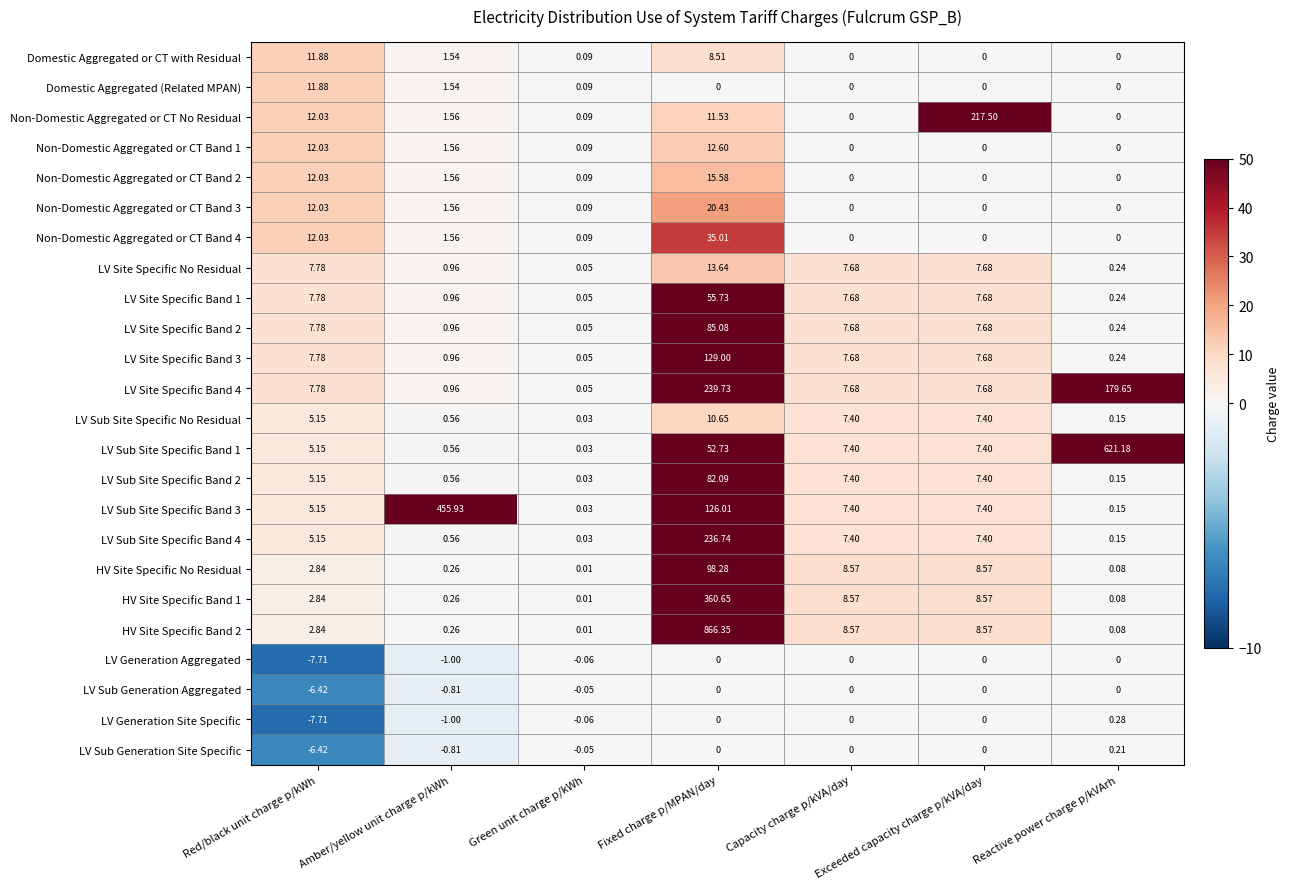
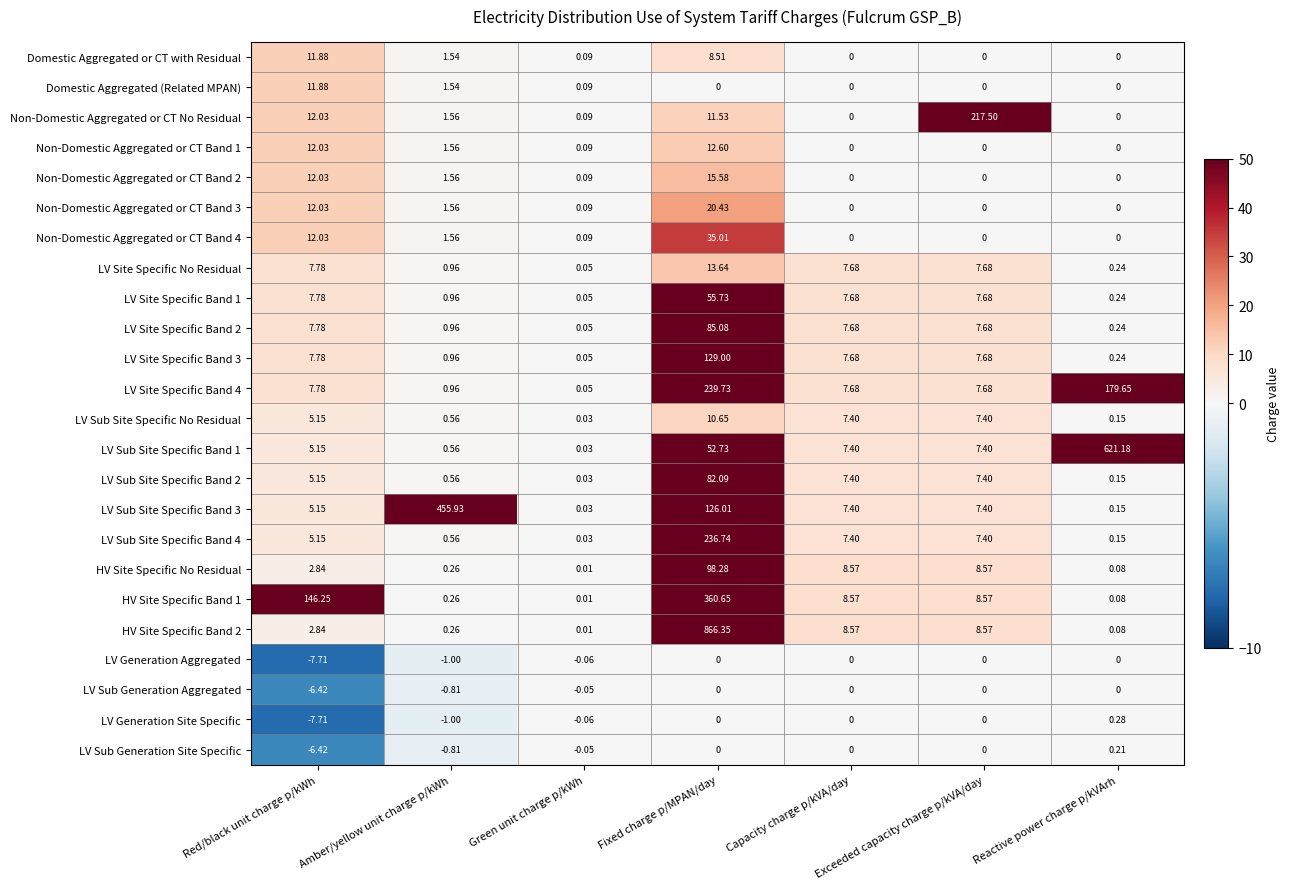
  {
    "Domestic Aggregated or CT with Residual": {
      "Red/black unit charge p/kWh": 11.88,
      "Amber/yellow unit charge p/kWh": 1.54,
      "Green unit charge p/kWh": 0.09,
      "Fixed charge p/MPAN/day": 8.51,
      "Capacity charge p/kVA/day": 0,
      "Exceeded capacity charge p/kVA/day": 0,
      "Reactive power charge p/kVArh": 0
    },
    "Domestic Aggregated (Related MPAN)": {
      "Red/black unit charge p/kWh": 11.88,
      "Amber/yellow unit charge p/kWh": 1.54,
      "Green unit charge p/kWh": 0.09,
      "Fixed charge p/MPAN/day": 0,
      "Capacity charge p/kVA/day": 0,
      "Exceeded capacity charge p/kVA/day": 0,
      "Reactive power charge p/kVArh": 0
    },
    "Non-Domestic Aggregated or CT No Residual": {
      "Red/black unit charge p/kWh": 12.03,
      "Amber/yellow unit charge p/kWh": 1.56,
      "Green unit charge p/kWh": 0.09,
      "Fixed charge p/MPAN/day": 11.53,
      "Capacity charge p/kVA/day": 0,
      "Exceeded capacity charge p/kVA/day": 217.50,
      "Reactive power charge p/kVArh": 0
    },
    "Non-Domestic Aggregated or CT Band 1": {
      "Red/black unit charge p/kWh": 12.03,
      "Amber/yellow unit charge p/kWh": 1.56,
      "Green unit charge p/kWh": 0.09,
      "Fixed charge p/MPAN/day": 12.60,
      "Capacity charge p/kVA/day": 0,
      "Exceeded capacity charge p/kVA/day": 0,
      "Reactive power charge p/kVArh": 0
    },
    "Non-Domestic Aggregated or CT Band 2": {
      "Red/black unit charge p/kWh": 12.03,
      "Amber/yellow unit charge p/kWh": 1.56,
      "Green unit charge p/kWh": 0.09,
      "Fixed charge p/MPAN/day": 15.58,
      "Capacity charge p/kVA/day": 0,
      "Exceeded capacity charge p/kVA/day": 0,
      "Reactive power charge p/kVArh": 0
    },
    "Non-Domestic Aggregated or CT Band 3": {
      "Red/black unit charge p/kWh": 12.03,
      "Amber/yellow unit charge p/kWh": 1.56,
      "Green unit charge p/kWh": 0.09,
      "Fixed charge p/MPAN/day": 20.43,
      "Capacity charge p/kVA/day": 0,
      "Exceeded capacity charge p/kVA/day": 0,
      "Reactive power charge p/kVArh": 0
    },
    "Non-Domestic Aggregated or CT Band 4": {
      "Red/black unit charge p/kWh": 12.03,
      "Amber/yellow unit charge p/kWh": 1.56,
      "Green unit charge p/kWh": 0.09,
      "Fixed charge p/MPAN/day": 35.01,
      "Capacity charge p/kVA/day": 0,
      "Exceeded capacity charge p/kVA/day": 0,
      "Reactive power charge p/kVArh": 0
    },
    "LV Site Specific No Residual": {
      "Red/black unit charge p/kWh": 7.78,
      "Amber/yellow unit charge p/kWh": 0.96,
      "Green unit charge p/kWh": 0.05,
      "Fixed charge p/MPAN/day": 13.64,
      "Capacity charge p/kVA/day": 7.68,
      "Exceeded capacity charge p/kVA/day": 7.68,
      "Reactive power charge p/kVArh": 0.24
    },
    "LV Site Specific Band 1": {
      "Red/black unit charge p/kWh": 7.78,
      "Amber/yellow unit charge p/kWh": 0.96,
      "Green unit charge p/kWh": 0.05,
      "Fixed charge p/MPAN/day": 55.73,
      "Capacity charge p/kVA/day": 7.68,
      "Exceeded capacity charge p/kVA/day": 7.68,
      "Reactive power charge p/kVArh": 0.24
    },
    "LV Site Specific Band 2": {
      "Red/black unit charge p/kWh": 7.78,
      "Amber/yellow unit charge p/kWh": 0.96,
      "Green unit charge p/kWh": 0.05,
      "Fixed charge p/MPAN/day": 85.08,
      "Capacity charge p/kVA/day": 7.68,
      "Exceeded capacity charge p/kVA/day": 7.68,
      "Reactive power charge p/kVArh": 0.24
    },
    "LV Site Specific Band 3": {
      "Red/black unit charge p/kWh": 7.78,
      "Amber/yellow unit charge p/kWh": 0.96,
      "Green unit charge p/kWh": 0.05,
      "Fixed charge p/MPAN/day": 129.00,
      "Capacity charge p/kVA/day": 7.68,
      "Exceeded capacity charge p/kVA/day": 7.68,
      "Reactive power charge p/kVArh": 0.24
    },
    "LV Site Specific Band 4": {
      "Red/black unit charge p/kWh": 7.78,
      "Amber/yellow unit charge p/kWh": 0.96,
      "Green unit charge p/kWh": 0.05,
      "Fixed charge p/MPAN/day": 239.73,
      "Capacity charge p/kVA/day": 7.68,
      "Exceeded capacity charge p/kVA/day": 7.68,
      "Reactive power charge p/kVArh": 179.65
    },
    "LV Sub Site Specific No Residual": {
      "Red/black unit charge p/kWh": 5.15,
      "Amber/yellow unit charge p/kWh": 0.56,
      "Green unit charge p/kWh": 0.03,
      "Fixed charge p/MPAN/day": 10.65,
      "Capacity charge p/kVA/day": 7.40,
      "Exceeded capacity charge p/kVA/day": 7.40,
      "Reactive power charge p/kVArh": 0.15
    },
    "LV Sub Site Specific Band 1": {
      "Red/black unit charge p/kWh": 5.15,
      "Amber/yellow unit charge p/kWh": 0.56,
      "Green unit charge p/kWh": 0.03,
      "Fixed charge p/MPAN/day": 52.73,
      "Capacity charge p/kVA/day": 7.40,
      "Exceeded capacity charge p/kVA/day": 7.40,
      "Reactive power charge p/kVArh": 621.18
    },
    "LV Sub Site Specific Band 2": {
      "Red/black unit charge p/kWh": 5.15,
      "Amber/yellow unit charge p/kWh": 0.56,
      "Green unit charge p/kWh": 0.03,
      "Fixed charge p/MPAN/day": 82.09,
      "Capacity charge p/kVA/day": 7.40,
      "Exceeded capacity charge p/kVA/day": 7.40,
      "Reactive power charge p/kVArh": 0.15
    },
    "LV Sub Site Specific Band 3": {
      "Red/black unit charge p/kWh": 5.15,
      "Amber/yellow unit charge p/kWh": 455.93,
      "Green unit charge p/kWh": 0.03,
      "Fixed charge p/MPAN/day": 126.01,
      "Capacity charge p/kVA/day": 7.40,
      "Exceeded capacity charge p/kVA/day": 7.40,
      "Reactive power charge p/kVArh": 0.15
    },
    "LV Sub Site Specific Band 4": {
      "Red/black unit charge p/kWh": 5.15,
      "Amber/yellow unit charge p/kWh": 0.56,
      "Green unit charge p/kWh": 0.03,
      "Fixed charge p/MPAN/day": 236.74,
      "Capacity charge p/kVA/day": 7.40,
      "Exceeded capacity charge p/kVA/day": 7.40,
      "Reactive power charge p/kVArh": 0.15
    },
    "HV Site Specific No Residual": {
      "Red/black unit charge p/kWh": 2.84,
      "Amber/yellow unit charge p/kWh": 0.26,
      "Green unit charge p/kWh": 0.01,
      "Fixed charge p/MPAN/day": 98.28,
      "Capacity charge p/kVA/day": 8.57,
      "Exceeded capacity charge p/kVA/day": 8.57,
      "Reactive power charge p/kVArh": 0.08
    },
    "HV Site Specific Band 1": {
-     "Red/black unit charge p/kWh": 2.84,
+     "Red/black unit charge p/kWh": 146.25,
      "Amber/yellow unit charge p/kWh": 0.26,
      "Green unit charge p/kWh": 0.01,
      "Fixed charge p/MPAN/day": 360.65,
      "Capacity charge p/kVA/day": 8.57,
      "Exceeded capacity charge p/kVA/day": 8.57,
      "Reactive power charge p/kVArh": 0.08
    },
    "HV Site Specific Band 2": {
      "Red/black unit charge p/kWh": 2.84,
      "Amber/yellow unit charge p/kWh": 0.26,
      "Green unit charge p/kWh": 0.01,
      "Fixed charge p/MPAN/day": 866.35,
      "Capacity charge p/kVA/day": 8.57,
      "Exceeded capacity charge p/kVA/day": 8.57,
      "Reactive power charge p/kVArh": 0.08
    },
    "LV Generation Aggregated": {
      "Red/black unit charge p/kWh": -7.71,
      "Amber/yellow unit charge p/kWh": -1.00,
      "Green unit charge p/kWh": -0.06,
      "Fixed charge p/MPAN/day": 0,
      "Capacity charge p/kVA/day": 0,
      "Exceeded capacity charge p/kVA/day": 0,
      "Reactive power charge p/kVArh": 0
    },
    "LV Sub Generation Aggregated": {
      "Red/black unit charge p/kWh": -6.42,
      "Amber/yellow unit charge p/kWh": -0.81,
      "Green unit charge p/kWh": -0.05,
      "Fixed charge p/MPAN/day": 0,
      "Capacity charge p/kVA/day": 0,
      "Exceeded capacity charge p/kVA/day": 0,
      "Reactive power charge p/kVArh": 0
    },
    "LV Generation Site Specific": {
      "Red/black unit charge p/kWh": -7.71,
      "Amber/yellow unit charge p/kWh": -1.00,
      "Green unit charge p/kWh": -0.06,
      "Fixed charge p/MPAN/day": 0,
      "Capacity charge p/kVA/day": 0,
      "Exceeded capacity charge p/kVA/day": 0,
      "Reactive power charge p/kVArh": 0.28
    },
    "LV Sub Generation Site Specific": {
      "Red/black unit charge p/kWh": -6.42,
      "Amber/yellow unit charge p/kWh": -0.81,
      "Green unit charge p/kWh": -0.05,
      "Fixed charge p/MPAN/day": 0,
      "Capacity charge p/kVA/day": 0,
      "Exceeded capacity charge p/kVA/day": 0,
      "Reactive power charge p/kVArh": 0.21
    }
  }
